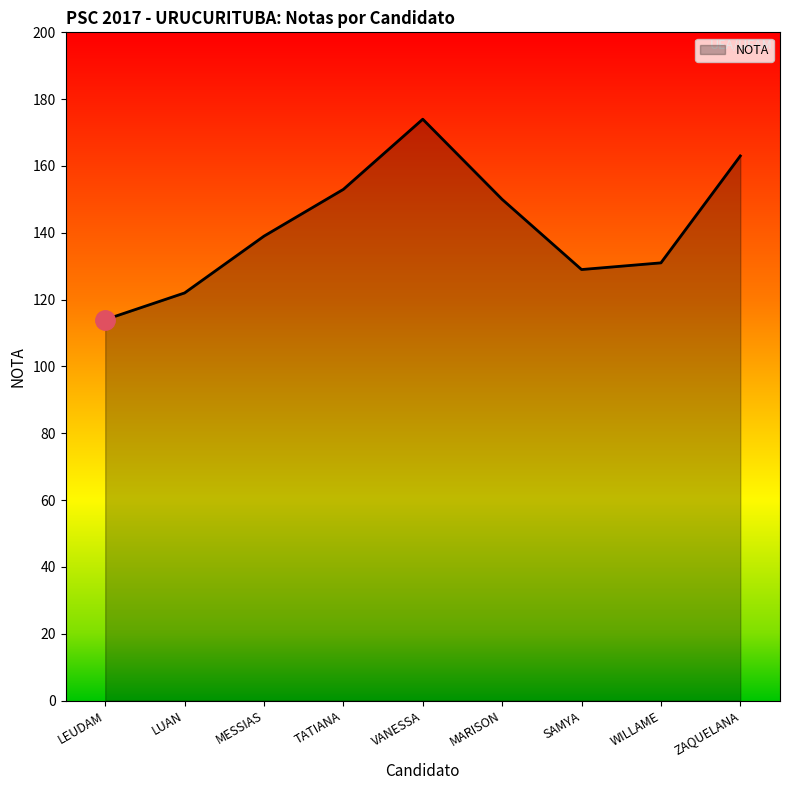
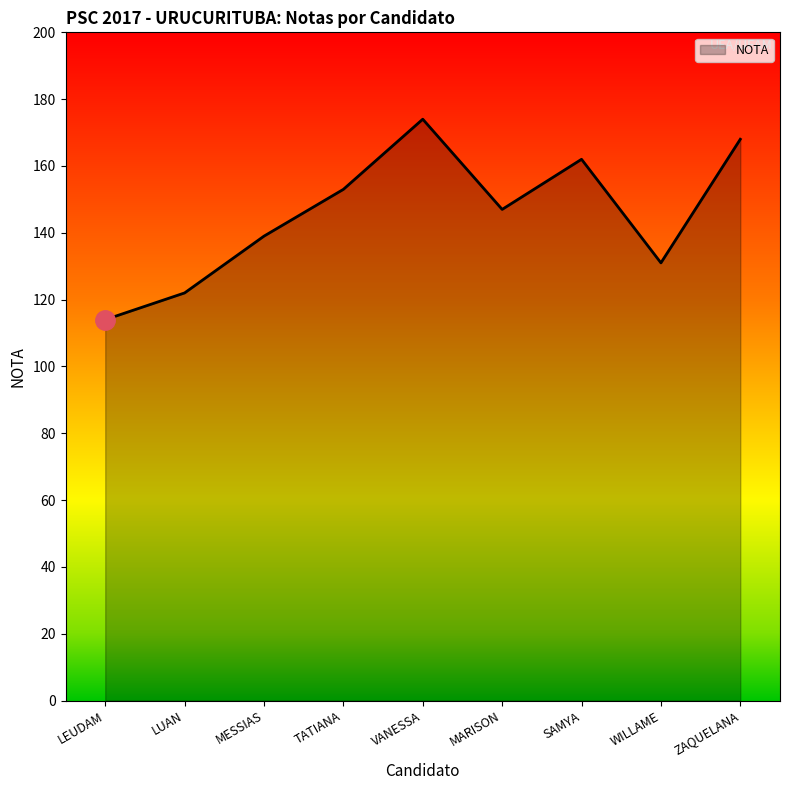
  {
    "NOTA": {
      "LUAN": 122,
      "MESSIAS": 139,
      "TATIANA": 153,
      "VANESSA": 174,
-     "MARISON": 150,
-     "SAMYA": 129,
+     "MARISON": 147,
+     "SAMYA": 162,
      "WILLAME": 131,
-     "ZAQUELANA": 163
+     "ZAQUELANA": 168
    }
  }
